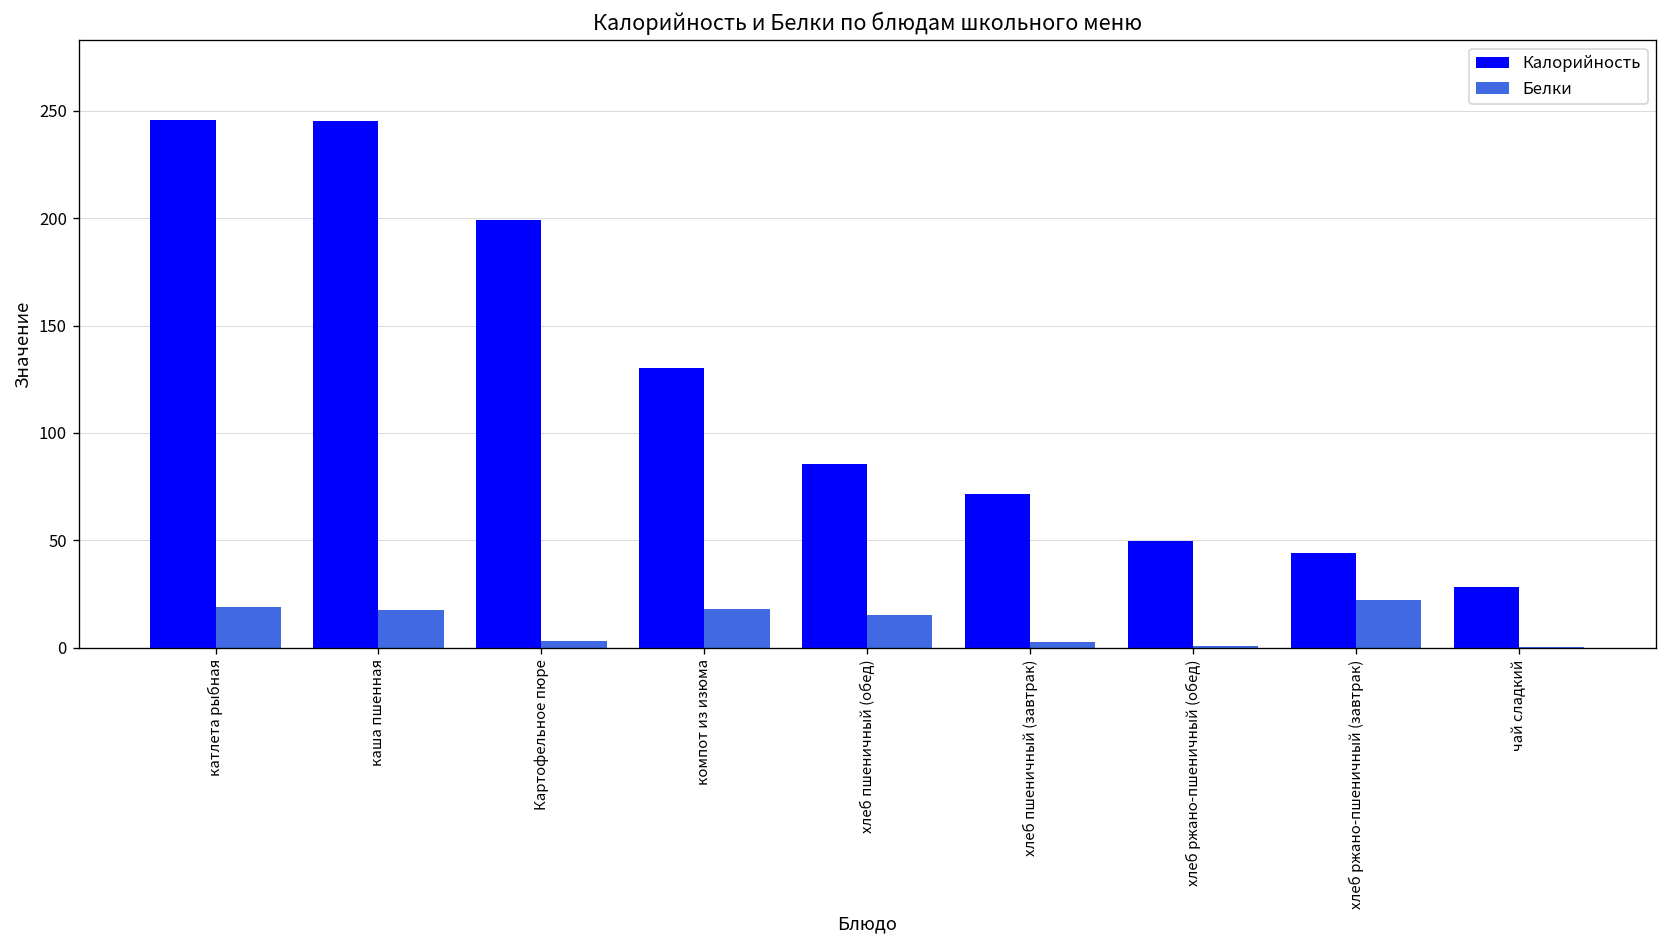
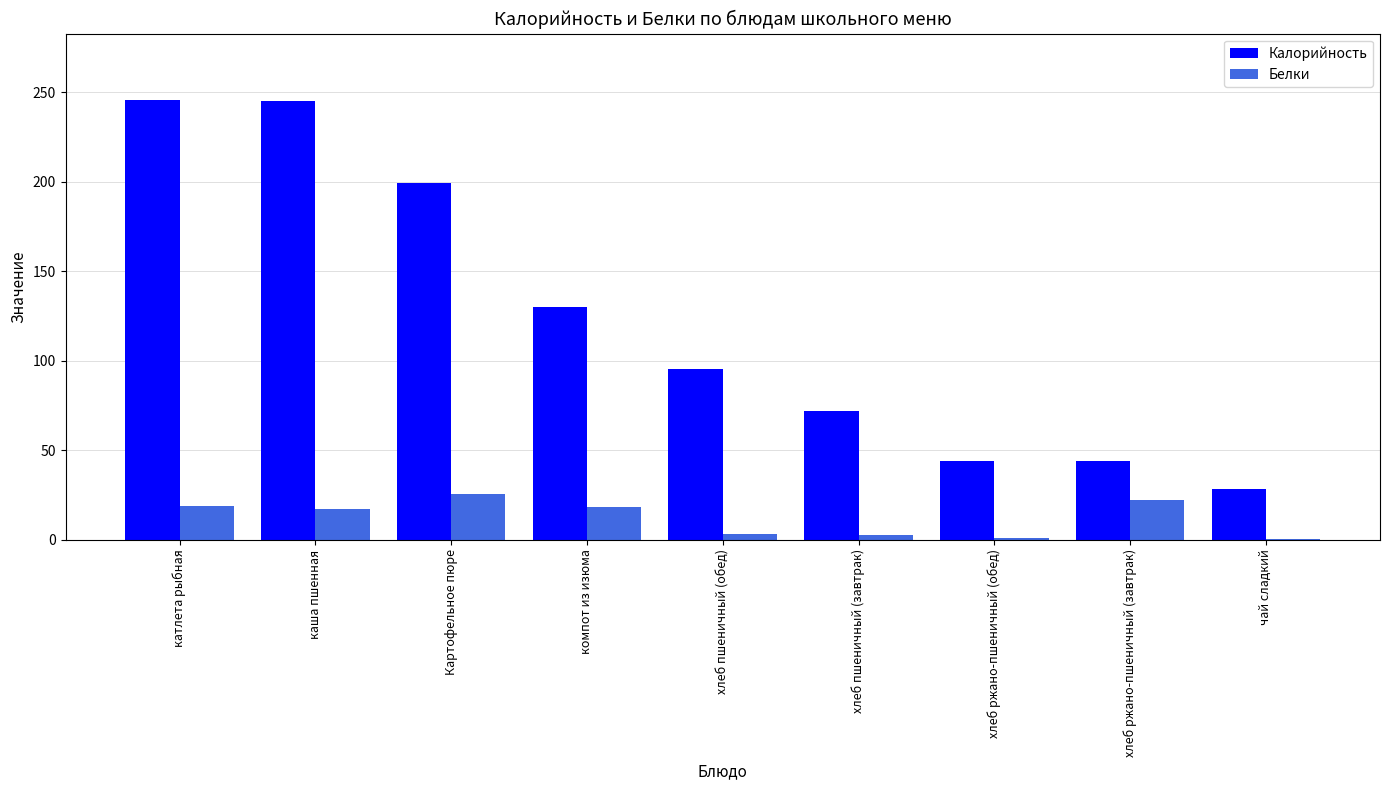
  {
    "Калорийность": {
      "катлета рыбная": 246,
      "каша пшенная": 245,
      "Картофельное пюре": 199,
      "компот из изюма": 130,
-     "хлеб пшеничный (обед)": 85,
+     "хлеб пшеничный (обед)": 96,
      "хлеб пшеничный (завтрак)": 72,
-     "хлеб ржано-пшеничный (обед)": 49,
+     "хлеб ржано-пшеничный (обед)": 44,
      "хлеб ржано-пшеничный (завтрак)": 44,
      "чай сладкий": 28
    },
    "Белки": {
      "катлета рыбная": 19,
      "каша пшенная": 17,
-     "Картофельное пюре": 3,
+     "Картофельное пюре": 25,
      "компот из изюма": 18,
-     "хлеб пшеничный (обед)": 15,
+     "хлеб пшеничный (обед)": 3,
      "хлеб пшеничный (завтрак)": 2,
      "хлеб ржано-пшеничный (завтрак)": 22
    }
  }
